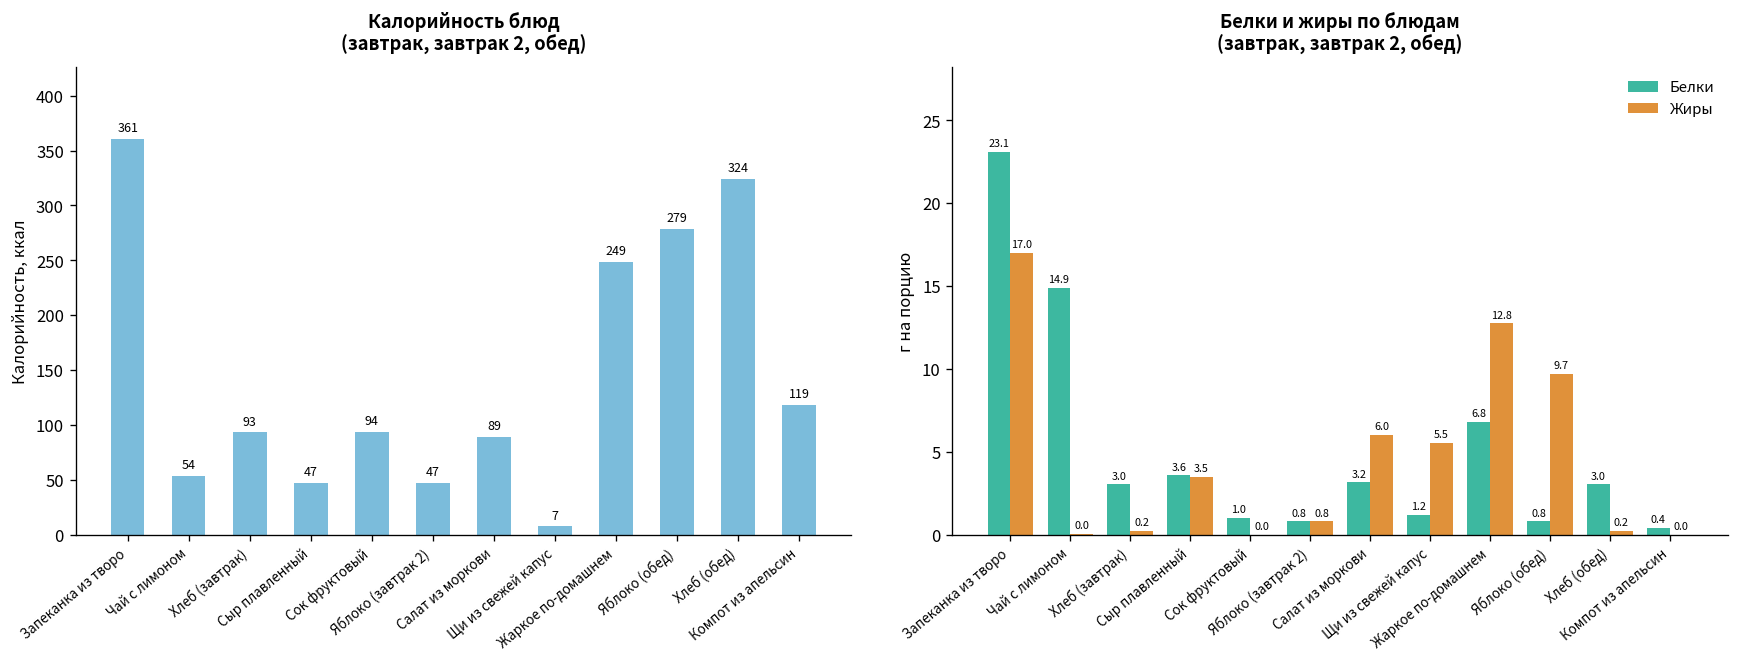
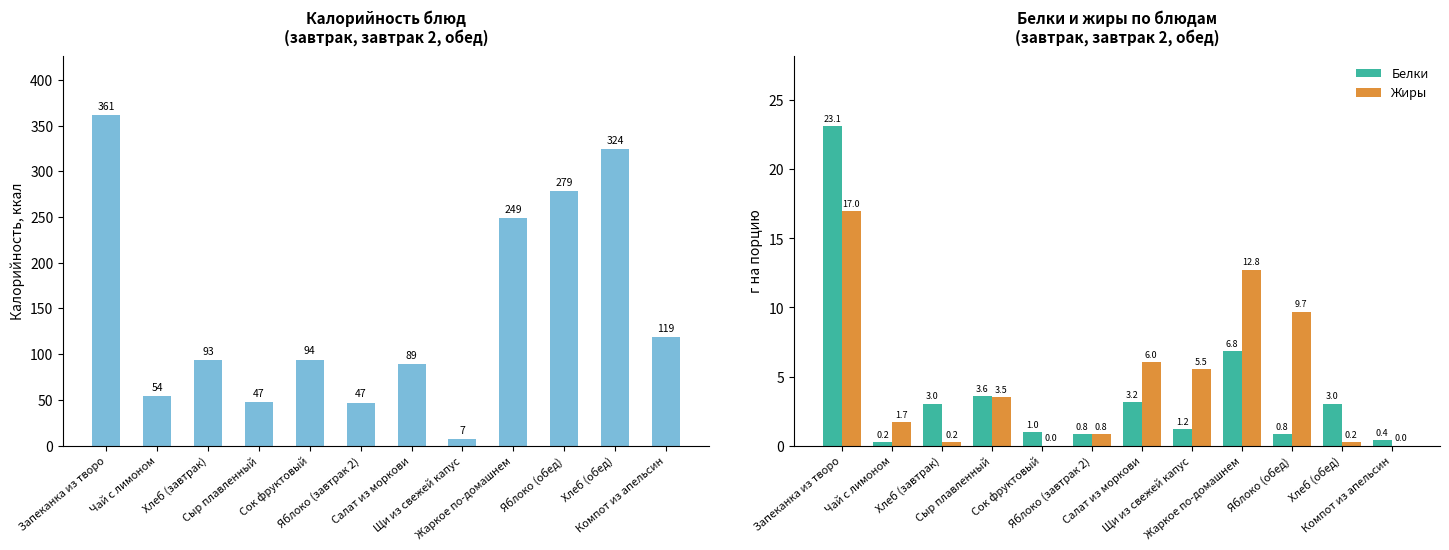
  {
    "Калорийность блюд (завтрак, завтрак 2, обед)": {
      "Запеканка из творо": 361,
      "Чай с лимоном": 54,
      "Хлеб (завтрак)": 93,
      "Сыр плавленный": 47,
      "Сок фруктовый": 94,
      "Яблоко (завтрак 2)": 47,
      "Салат из моркови": 89,
      "Щи из свежей капус": 7,
      "Жаркое по-домашнем": 249,
      "Яблоко (обед)": 279,
      "Хлеб (обед)": 324,
      "Компот из апельсин": 119
    },
    "Белки и жиры по блюдам (завтрак, завтрак 2, обед)": {
      "Белки": {
        "Запеканка из творо": 23.1,
-       "Чай с лимоном": 14.9,
+       "Чай с лимоном": 0.2,
        "Хлеб (завтрак)": 3.0,
        "Сыр плавленный": 3.6,
        "Сок фруктовый": 1.0,
        "Яблоко (завтрак 2)": 0.8,
        "Салат из моркови": 3.2,
        "Щи из свежей капус": 1.2,
        "Жаркое по-домашнем": 6.8,
        "Яблоко (обед)": 0.8,
        "Хлеб (обед)": 3.0,
        "Компот из апельсин": 0.4
      },
      "Жиры": {
        "Запеканка из творо": 17.0,
-       "Чай с лимоном": 0.0,
+       "Чай с лимоном": 1.7,
        "Хлеб (завтрак)": 0.2,
        "Сыр плавленный": 3.5,
        "Сок фруктовый": 0.0,
        "Яблоко (завтрак 2)": 0.8,
        "Салат из моркови": 6.0,
        "Щи из свежей капус": 5.5,
        "Жаркое по-домашнем": 12.8,
        "Яблоко (обед)": 9.7,
        "Хлеб (обед)": 0.2,
        "Компот из апельсин": 0.0
      }
    }
  }
